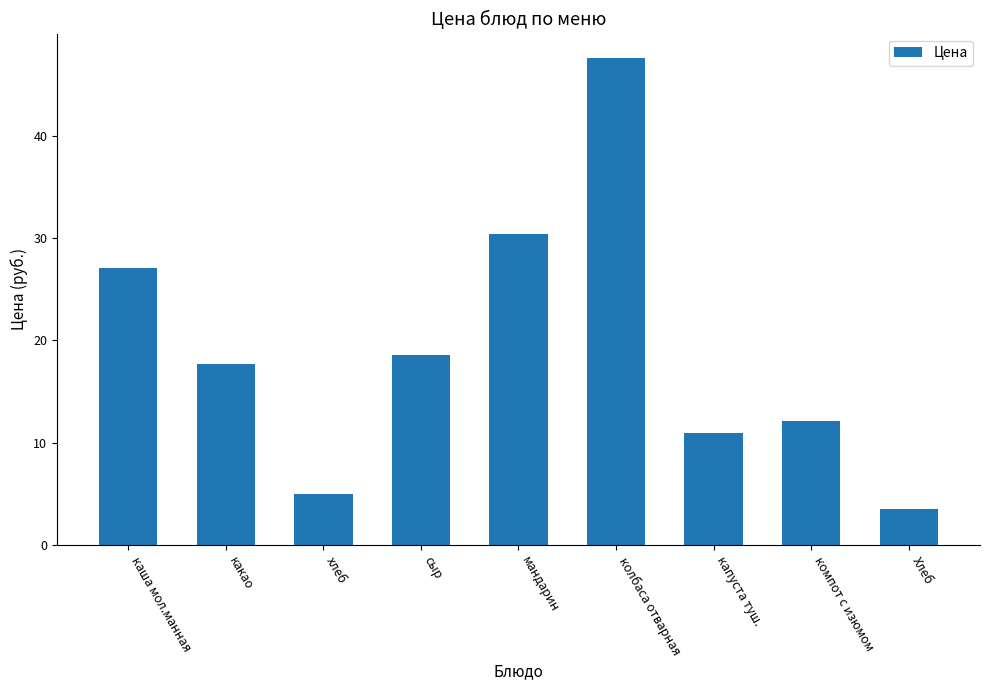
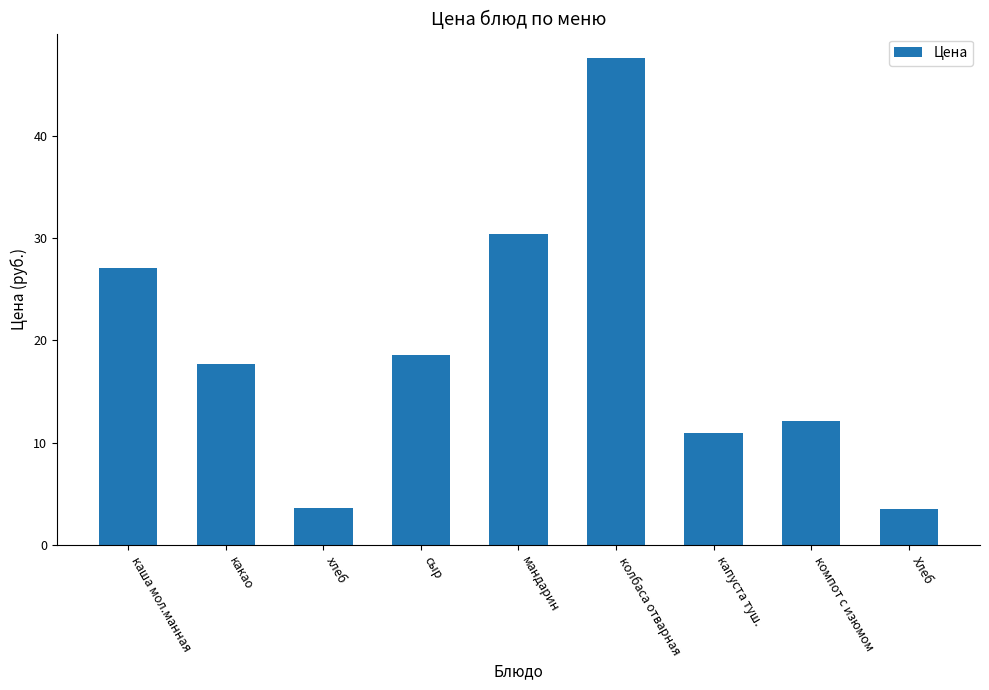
  {
    "каша мол.манная": 27.1,
    "какао": 17.7,
-   "хлеб": 5.0,
+   "хлеб": 3.6,
    "сыр": 18.6,
    "мандарин": 30.4,
    "колбаса отварная": 47.6,
    "капуста туш.": 11.0,
    "компот с изюмом": 12.1,
    "Хлеб": 3.5
  }
